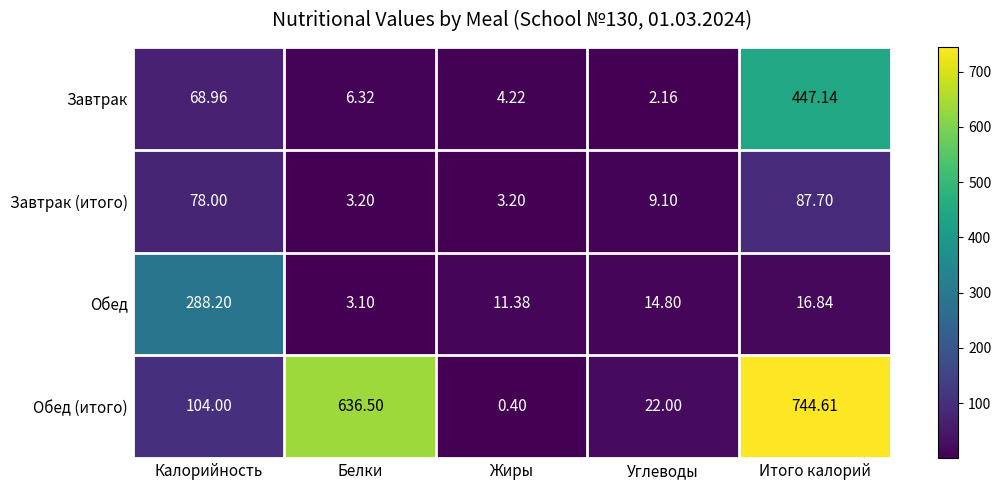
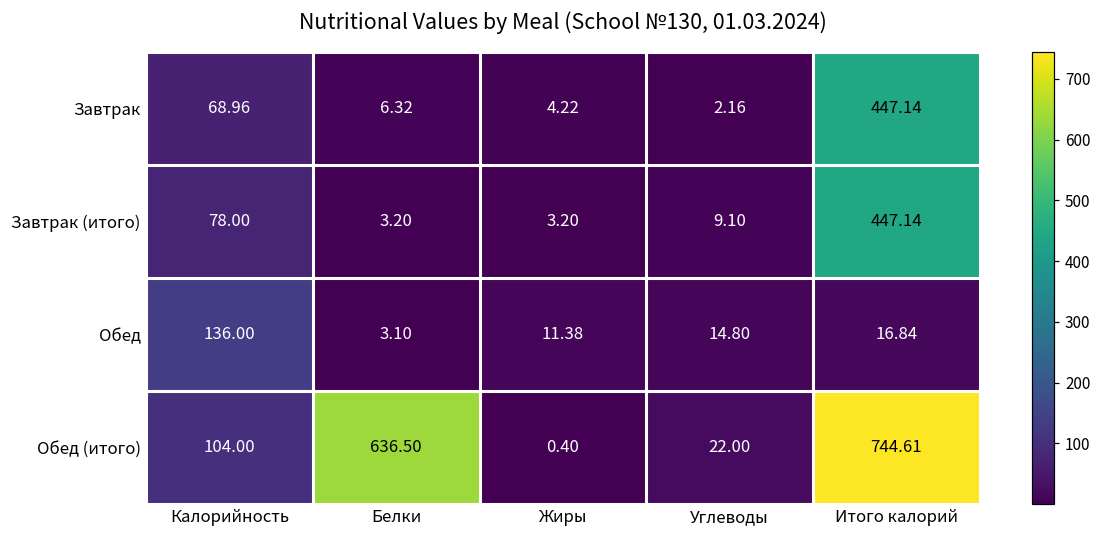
  {
    "Завтрак": {
      "Калорийность": 68.96,
      "Белки": 6.32,
      "Жиры": 4.22,
      "Углеводы": 2.16,
      "Итого калорий": 447.14
    },
    "Завтрак (итого)": {
      "Калорийность": 78.00,
      "Белки": 3.20,
      "Жиры": 3.20,
      "Углеводы": 9.10,
-     "Итого калорий": 87.70
+     "Итого калорий": 447.14
    },
    "Обед": {
-     "Калорийность": 288.20,
+     "Калорийность": 136.00,
      "Белки": 3.10,
      "Жиры": 11.38,
      "Углеводы": 14.80,
      "Итого калорий": 16.84
    },
    "Обед (итого)": {
      "Калорийность": 104.00,
      "Белки": 636.50,
      "Жиры": 0.40,
      "Углеводы": 22.00,
      "Итого калорий": 744.61
    }
  }
